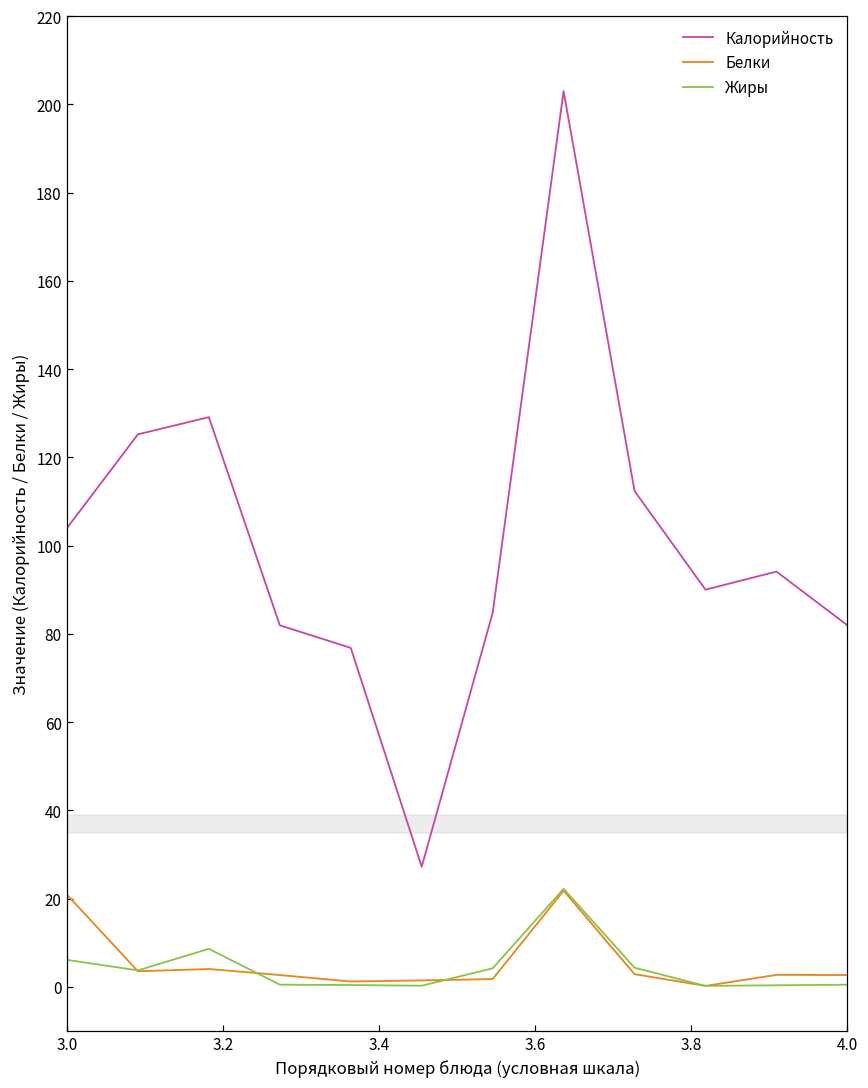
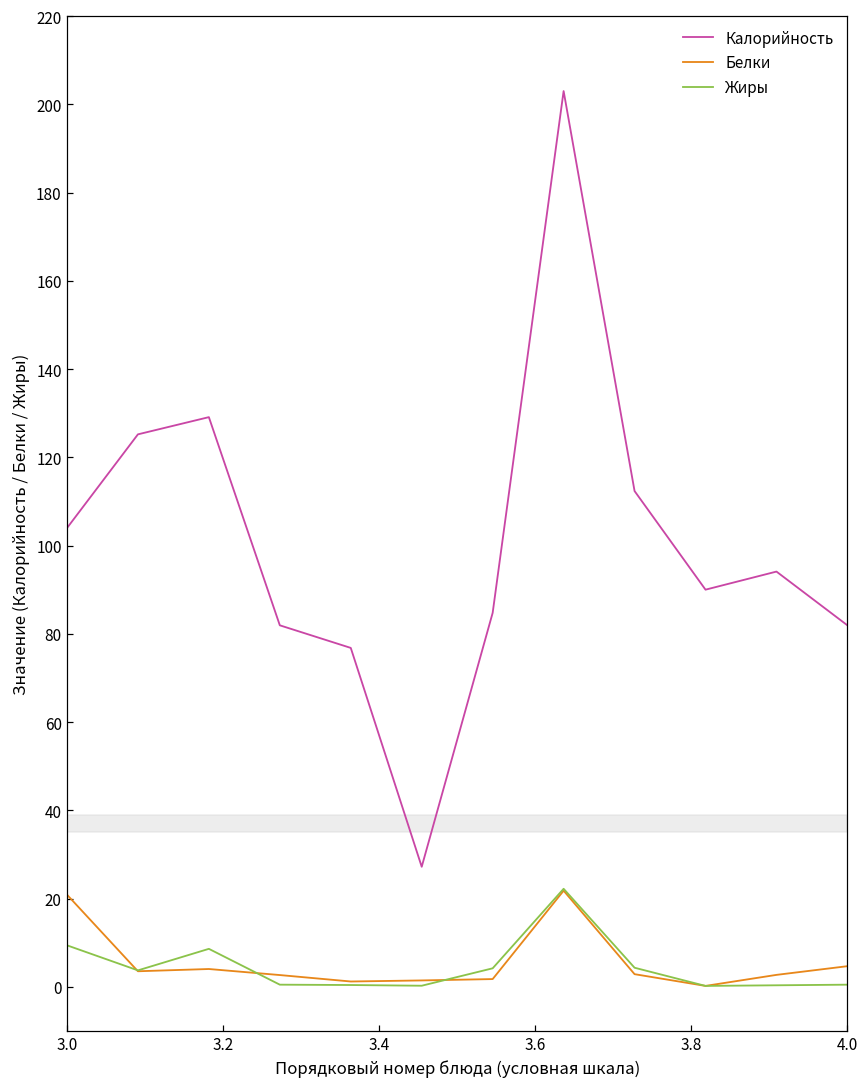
  {
    "Калорийность": {
      "3.0": 104,
      "4.0": 82
    },
    "Белки": {
      "3.0": 21,
-     "4.0": 3
+     "4.0": 5
    },
    "Жиры": {
-     "3.0": 6,
+     "3.0": 9,
      "4.0": 0
    }
  }
